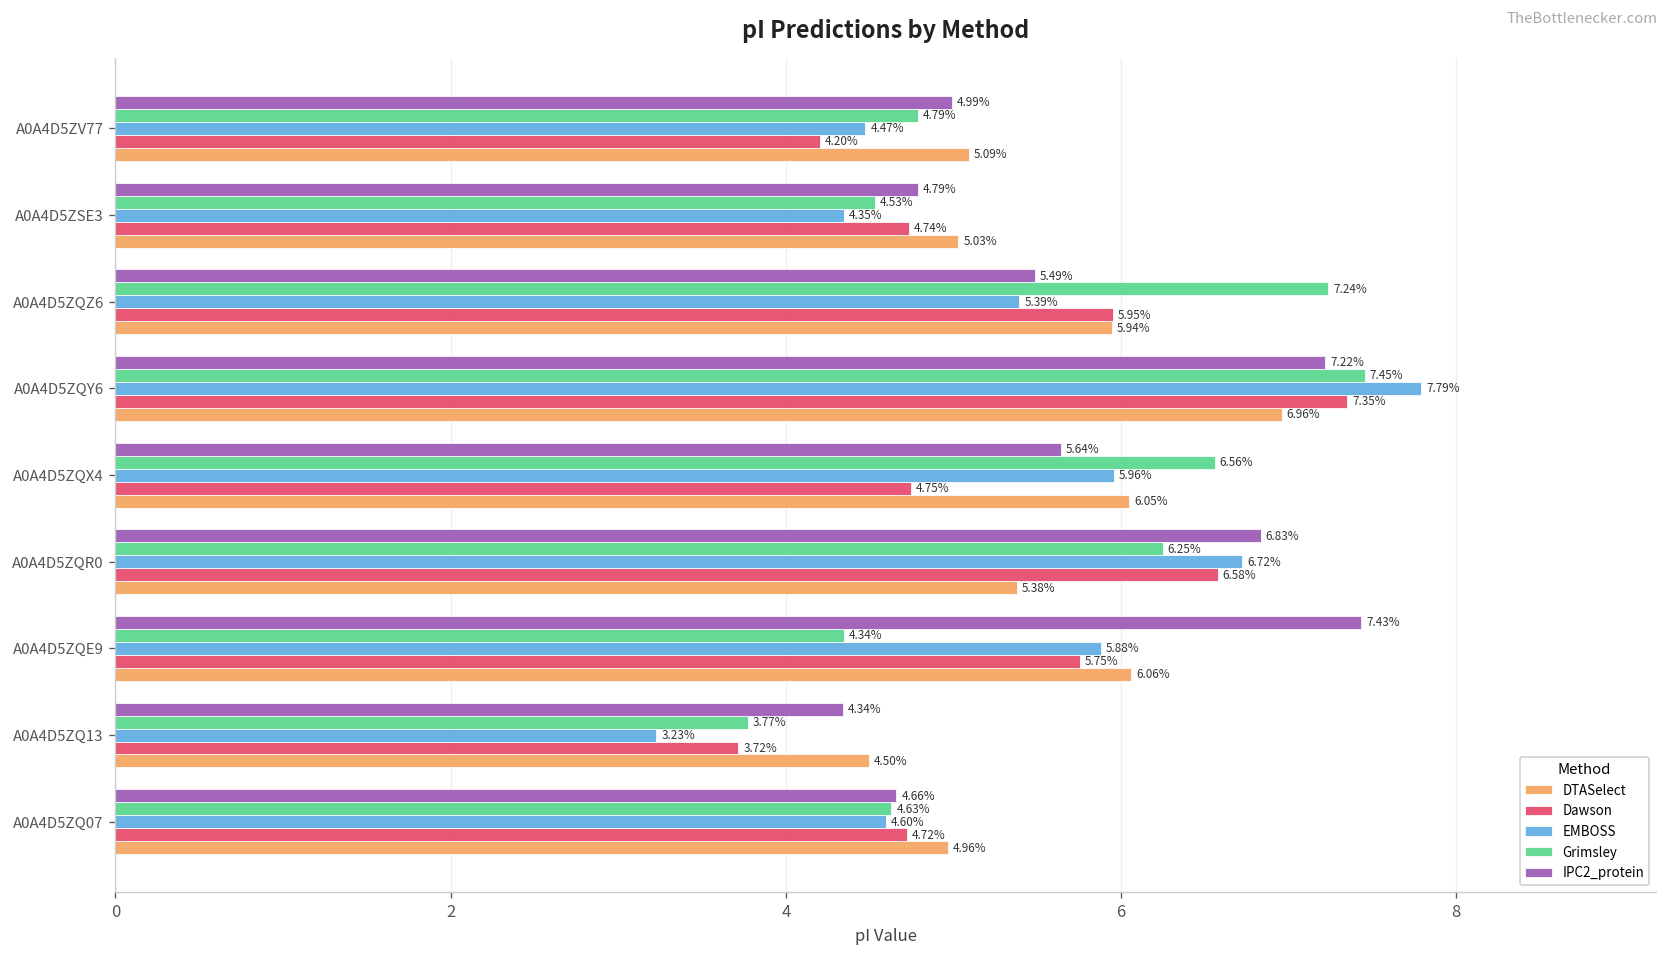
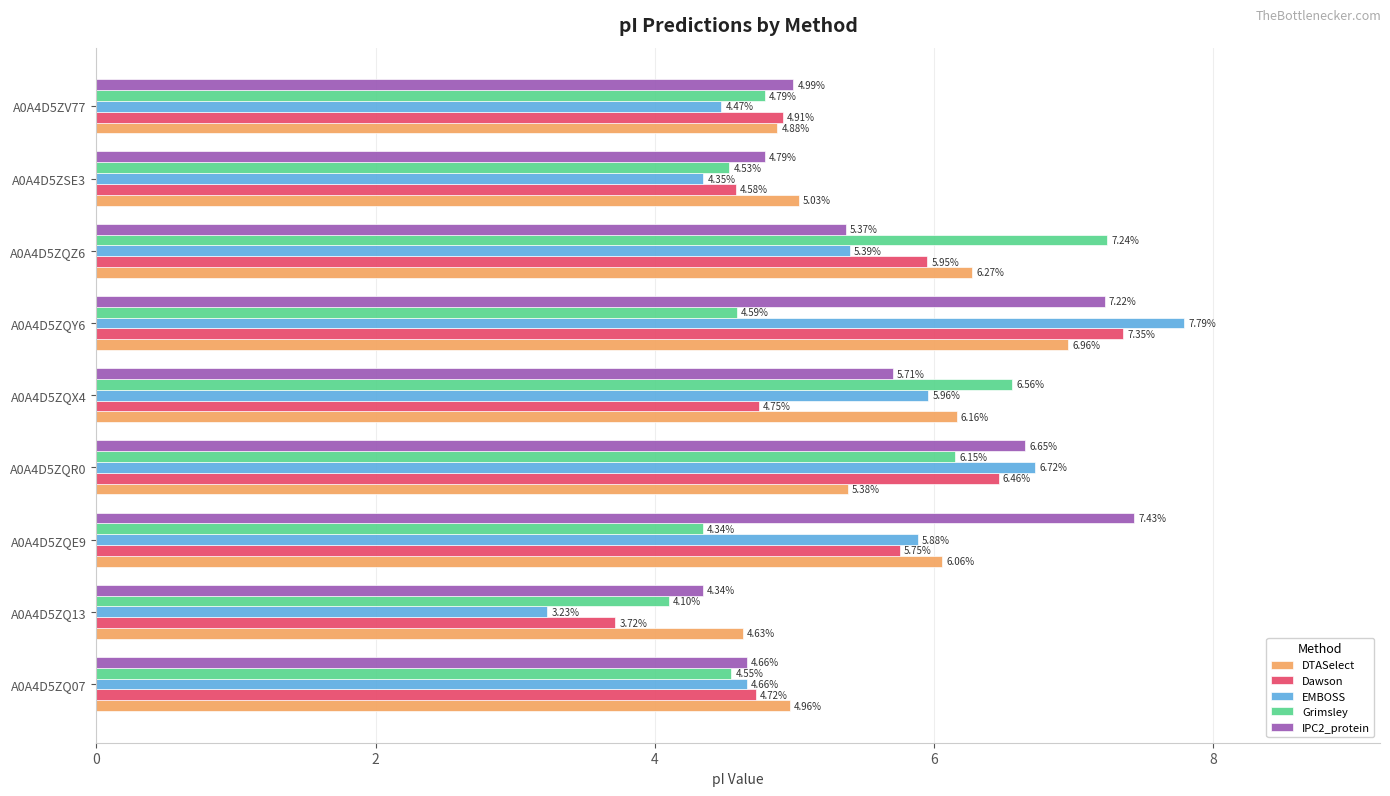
  {
    "DTASelect": {
-     "A0A4D5ZV77": "5.09%",
+     "A0A4D5ZV77": "4.88%",
      "A0A4D5ZSE3": "5.03%",
-     "A0A4D5ZQZ6": "5.94%",
+     "A0A4D5ZQZ6": "6.27%",
      "A0A4D5ZQY6": "6.96%",
-     "A0A4D5ZQX4": "6.05%",
+     "A0A4D5ZQX4": "6.16%",
      "A0A4D5ZQR0": "5.38%",
      "A0A4D5ZQE9": "6.06%",
-     "A0A4D5ZQ13": "4.50%",
+     "A0A4D5ZQ13": "4.63%",
      "A0A4D5ZQ07": "4.96%"
    },
    "Dawson": {
-     "A0A4D5ZV77": "4.20%",
-     "A0A4D5ZSE3": "4.74%",
+     "A0A4D5ZV77": "4.91%",
+     "A0A4D5ZSE3": "4.58%",
      "A0A4D5ZQZ6": "5.95%",
      "A0A4D5ZQY6": "7.35%",
      "A0A4D5ZQX4": "4.75%",
-     "A0A4D5ZQR0": "6.58%",
+     "A0A4D5ZQR0": "6.46%",
      "A0A4D5ZQE9": "5.75%",
      "A0A4D5ZQ13": "3.72%",
      "A0A4D5ZQ07": "4.72%"
    },
    "EMBOSS": {
      "A0A4D5ZV77": "4.47%",
      "A0A4D5ZSE3": "4.35%",
      "A0A4D5ZQZ6": "5.39%",
      "A0A4D5ZQY6": "7.79%",
      "A0A4D5ZQX4": "5.96%",
      "A0A4D5ZQR0": "6.72%",
      "A0A4D5ZQE9": "5.88%",
      "A0A4D5ZQ13": "3.23%",
-     "A0A4D5ZQ07": "4.60%"
+     "A0A4D5ZQ07": "4.66%"
    },
    "Grimsley": {
      "A0A4D5ZV77": "4.79%",
      "A0A4D5ZSE3": "4.53%",
      "A0A4D5ZQZ6": "7.24%",
-     "A0A4D5ZQY6": "7.45%",
+     "A0A4D5ZQY6": "4.59%",
      "A0A4D5ZQX4": "6.56%",
-     "A0A4D5ZQR0": "6.25%",
+     "A0A4D5ZQR0": "6.15%",
      "A0A4D5ZQE9": "4.34%",
-     "A0A4D5ZQ13": "3.77%",
-     "A0A4D5ZQ07": "4.63%"
+     "A0A4D5ZQ13": "4.10%",
+     "A0A4D5ZQ07": "4.55%"
    },
    "IPC2_protein": {
      "A0A4D5ZV77": "4.99%",
      "A0A4D5ZSE3": "4.79%",
-     "A0A4D5ZQZ6": "5.49%",
+     "A0A4D5ZQZ6": "5.37%",
      "A0A4D5ZQY6": "7.22%",
-     "A0A4D5ZQX4": "5.64%",
-     "A0A4D5ZQR0": "6.83%",
+     "A0A4D5ZQX4": "5.71%",
+     "A0A4D5ZQR0": "6.65%",
      "A0A4D5ZQE9": "7.43%",
      "A0A4D5ZQ13": "4.34%",
      "A0A4D5ZQ07": "4.66%"
    }
  }
